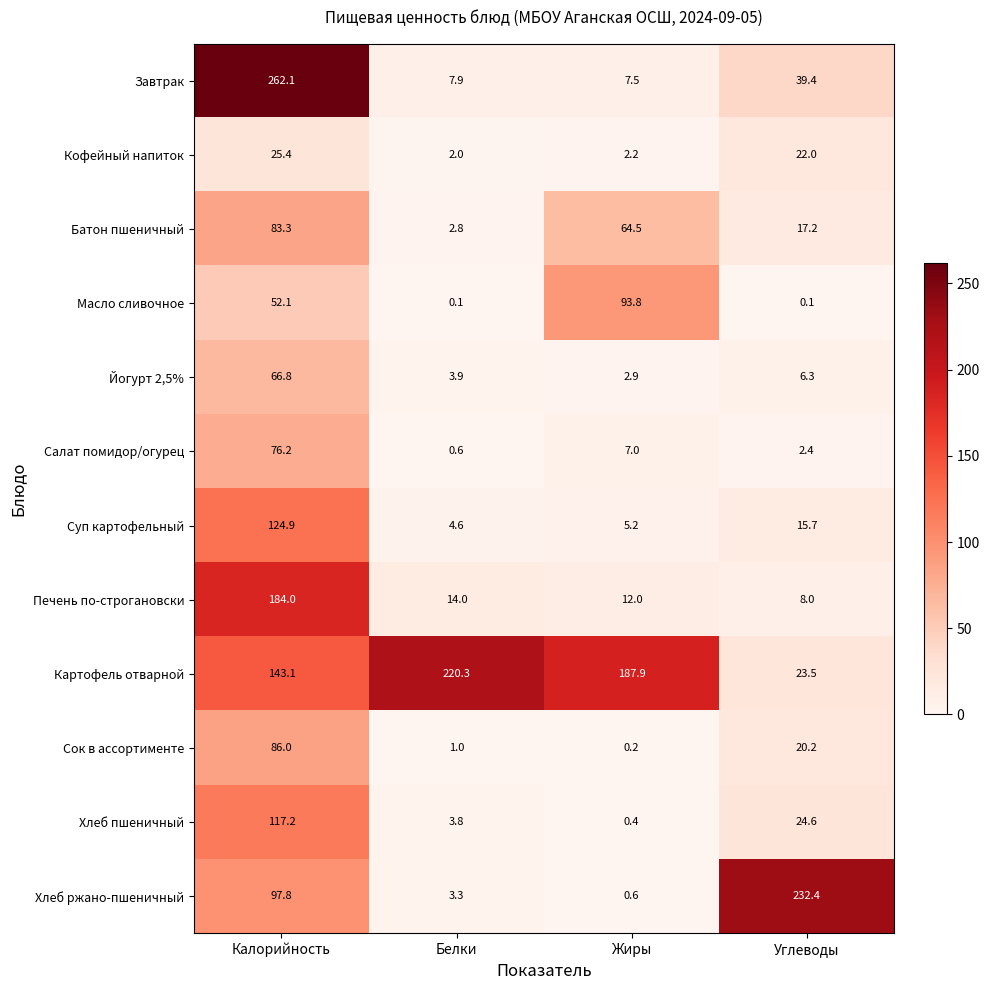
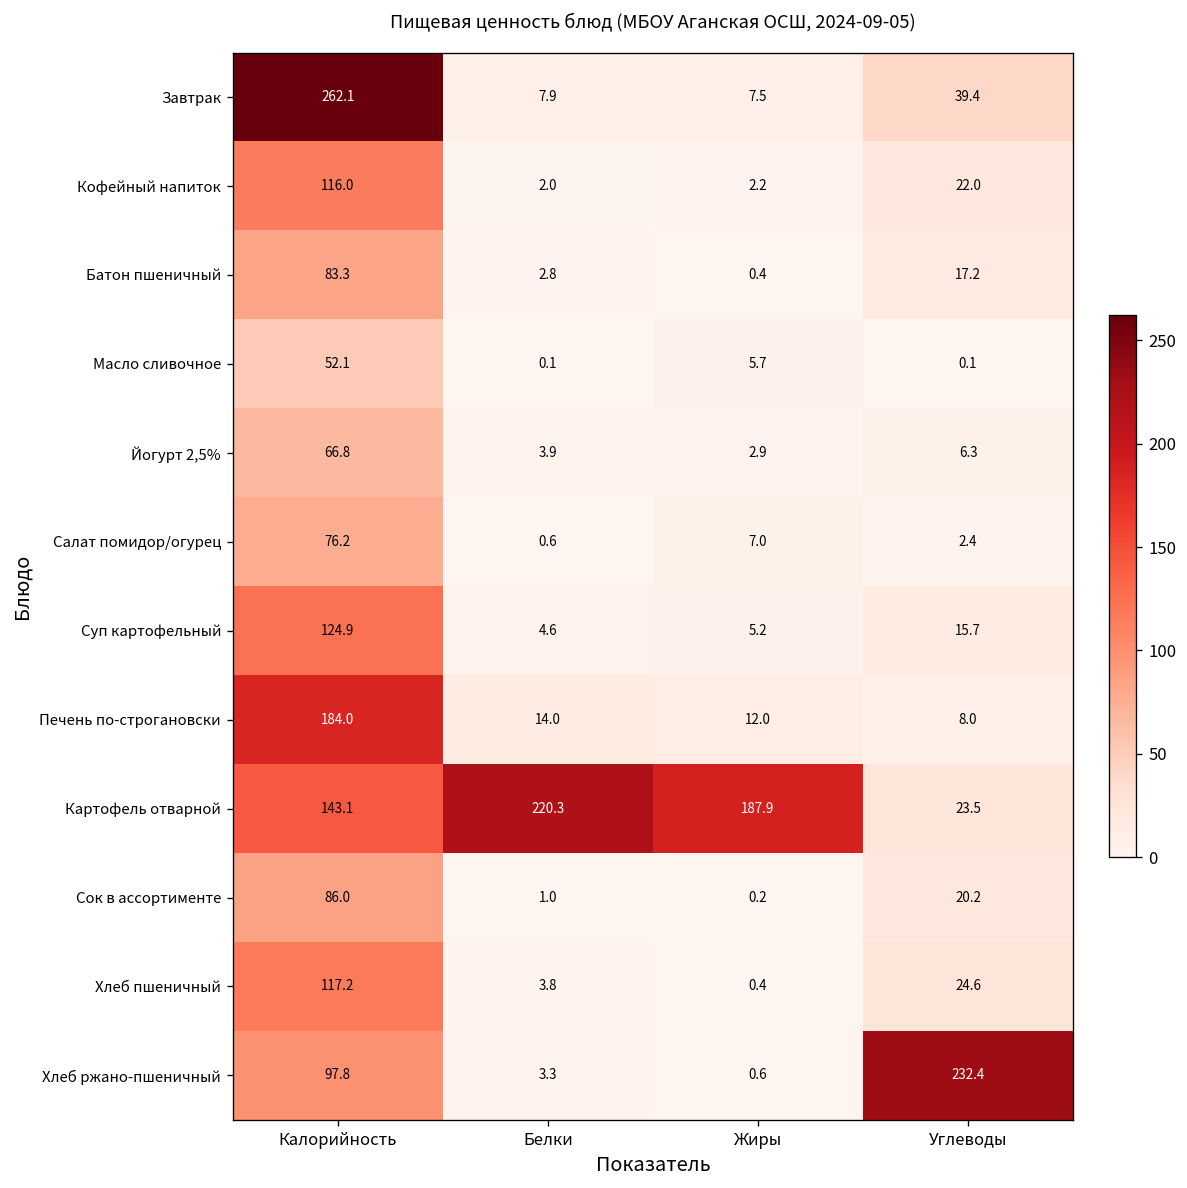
  {
    "Завтрак": {
      "Калорийность": 262.1,
      "Белки": 7.9,
      "Жиры": 7.5,
      "Углеводы": 39.4
    },
    "Кофейный напиток": {
-     "Калорийность": 25.4,
+     "Калорийность": 116.0,
      "Белки": 2.0,
      "Жиры": 2.2,
      "Углеводы": 22.0
    },
    "Батон пшеничный": {
      "Калорийность": 83.3,
      "Белки": 2.8,
-     "Жиры": 64.5,
+     "Жиры": 0.4,
      "Углеводы": 17.2
    },
    "Масло сливочное": {
      "Калорийность": 52.1,
      "Белки": 0.1,
-     "Жиры": 93.8,
+     "Жиры": 5.7,
      "Углеводы": 0.1
    },
    "Йогурт 2,5%": {
      "Калорийность": 66.8,
      "Белки": 3.9,
      "Жиры": 2.9,
      "Углеводы": 6.3
    },
    "Салат помидор/огурец": {
      "Калорийность": 76.2,
      "Белки": 0.6,
      "Жиры": 7.0,
      "Углеводы": 2.4
    },
    "Суп картофельный": {
      "Калорийность": 124.9,
      "Белки": 4.6,
      "Жиры": 5.2,
      "Углеводы": 15.7
    },
    "Печень по-строгановски": {
      "Калорийность": 184.0,
      "Белки": 14.0,
      "Жиры": 12.0,
      "Углеводы": 8.0
    },
    "Картофель отварной": {
      "Калорийность": 143.1,
      "Белки": 220.3,
      "Жиры": 187.9,
      "Углеводы": 23.5
    },
    "Сок в ассортименте": {
      "Калорийность": 86.0,
      "Белки": 1.0,
      "Жиры": 0.2,
      "Углеводы": 20.2
    },
    "Хлеб пшеничный": {
      "Калорийность": 117.2,
      "Белки": 3.8,
      "Жиры": 0.4,
      "Углеводы": 24.6
    },
    "Хлеб ржано-пшеничный": {
      "Калорийность": 97.8,
      "Белки": 3.3,
      "Жиры": 0.6,
      "Углеводы": 232.4
    }
  }
